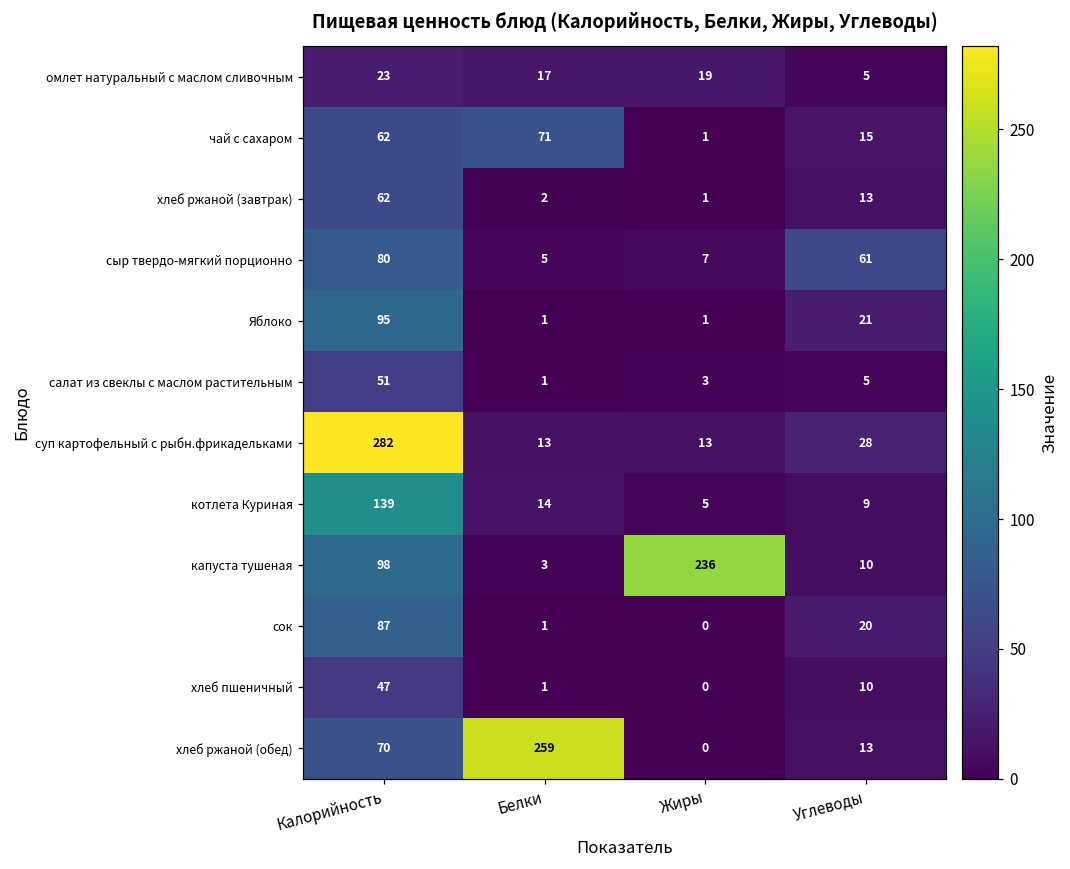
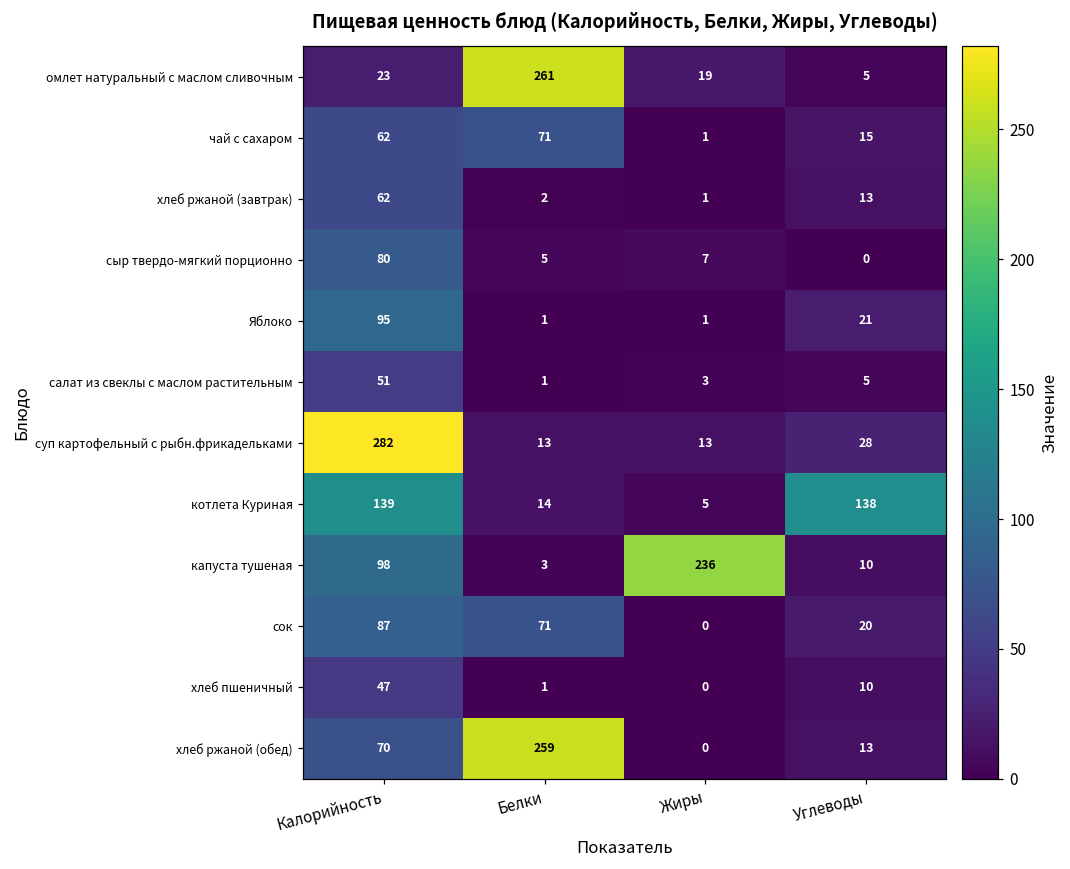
  {
    "омлет натуральный с маслом сливочным": {
      "Калорийность": 23,
-     "Белки": 17,
+     "Белки": 261,
      "Жиры": 19,
      "Углеводы": 5
    },
    "чай с сахаром": {
      "Калорийность": 62,
      "Белки": 71,
      "Жиры": 1,
      "Углеводы": 15
    },
    "хлеб ржаной (завтрак)": {
      "Калорийность": 62,
      "Белки": 2,
      "Жиры": 1,
      "Углеводы": 13
    },
    "сыр твердо-мягкий порционно": {
      "Калорийность": 80,
      "Белки": 5,
      "Жиры": 7,
-     "Углеводы": 61
+     "Углеводы": 0
    },
    "Яблоко": {
      "Калорийность": 95,
      "Белки": 1,
      "Жиры": 1,
      "Углеводы": 21
    },
    "салат из свеклы с маслом растительным": {
      "Калорийность": 51,
      "Белки": 1,
      "Жиры": 3,
      "Углеводы": 5
    },
    "суп картофельный с рыбн.фрикадельками": {
      "Калорийность": 282,
      "Белки": 13,
      "Жиры": 13,
      "Углеводы": 28
    },
    "котлета Куриная": {
      "Калорийность": 139,
      "Белки": 14,
      "Жиры": 5,
-     "Углеводы": 9
+     "Углеводы": 138
    },
    "капуста тушеная": {
      "Калорийность": 98,
      "Белки": 3,
      "Жиры": 236,
      "Углеводы": 10
    },
    "сок": {
      "Калорийность": 87,
-     "Белки": 1,
+     "Белки": 71,
      "Жиры": 0,
      "Углеводы": 20
    },
    "хлеб пшеничный": {
      "Калорийность": 47,
      "Белки": 1,
      "Жиры": 0,
      "Углеводы": 10
    },
    "хлеб ржаной (обед)": {
      "Калорийность": 70,
      "Белки": 259,
      "Жиры": 0,
      "Углеводы": 13
    }
  }
